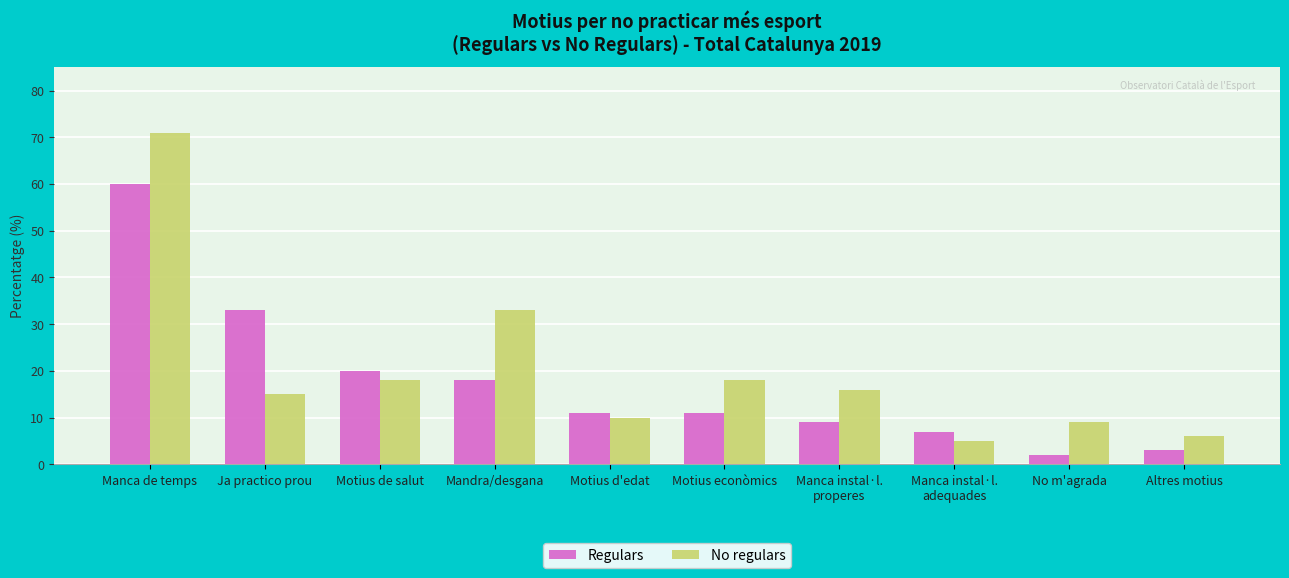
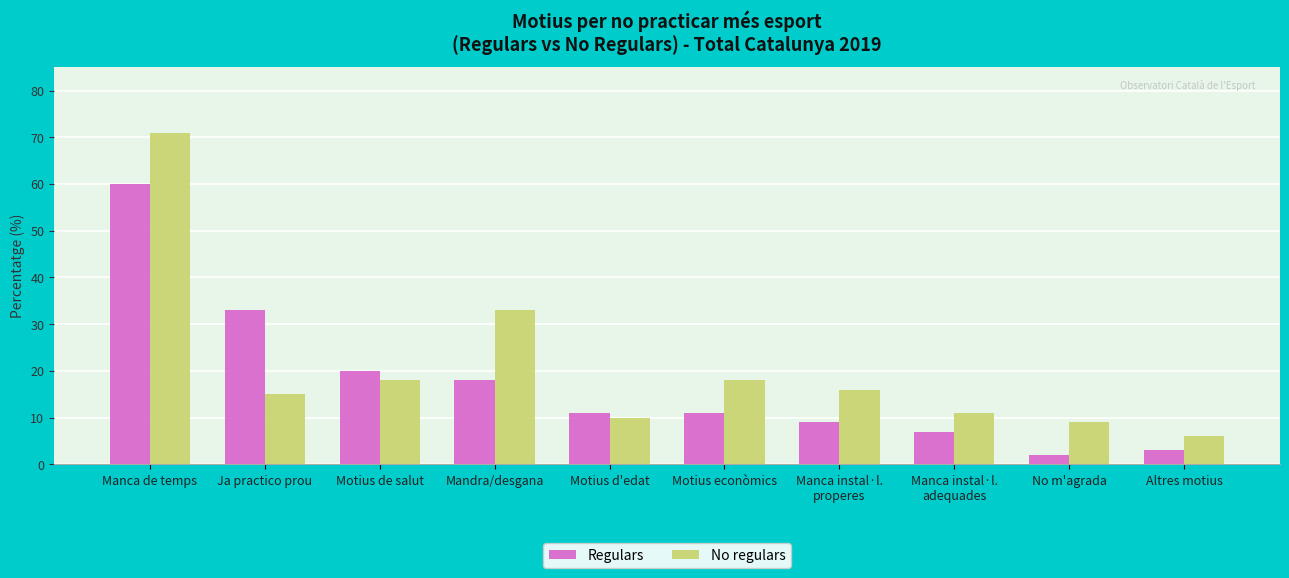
  {
    "Regulars": {
      "Manca de temps": 60,
      "Ja practico prou": 33,
      "Motius de salut": 20,
      "Mandra/desgana": 18,
      "Motius d'edat": 11,
      "Motius econòmics": 11,
      "Manca instal·l. properes": 9,
      "Manca instal·l. adequades": 7,
      "No m'agrada": 2,
      "Altres motius": 3
    },
    "No regulars": {
      "Manca de temps": 71,
      "Ja practico prou": 15,
      "Motius de salut": 18,
      "Mandra/desgana": 33,
      "Motius d'edat": 10,
      "Motius econòmics": 18,
      "Manca instal·l. properes": 16,
-     "Manca instal·l. adequades": 5,
+     "Manca instal·l. adequades": 11,
      "No m'agrada": 9,
      "Altres motius": 6
    }
  }
